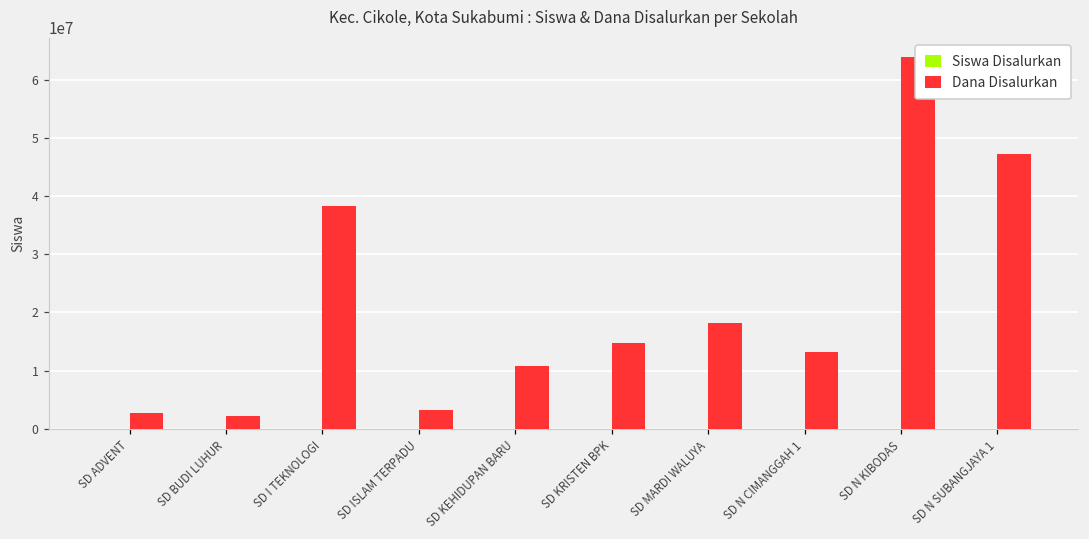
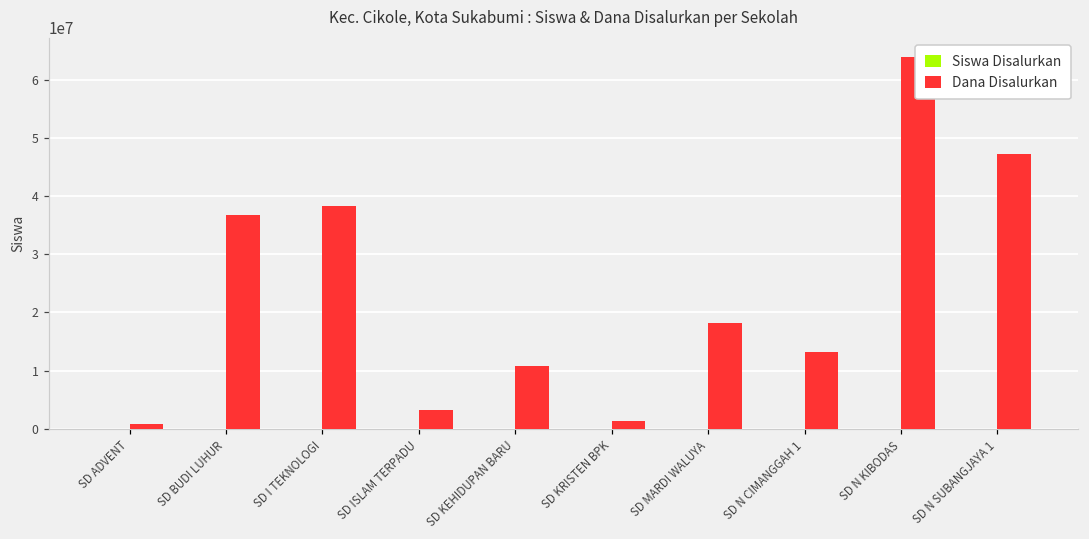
  {
    "Dana Disalurkan": {
-     "SD ADVENT": 3000000,
-     "SD BUDI LUHUR": 2000000,
+     "SD ADVENT": 1000000,
+     "SD BUDI LUHUR": 37000000,
      "SD I TEKNOLOGI": 38000000,
      "SD ISLAM TERPADU": 3000000,
      "SD KEHIDUPAN BARU": 11000000,
-     "SD KRISTEN BPK": 15000000,
+     "SD KRISTEN BPK": 1000000,
      "SD MARDI WALUYA": 18000000,
      "SD N CIMANGGAH 1": 13000000,
      "SD N SUBANGJAYA 1": 47000000
    }
  }
